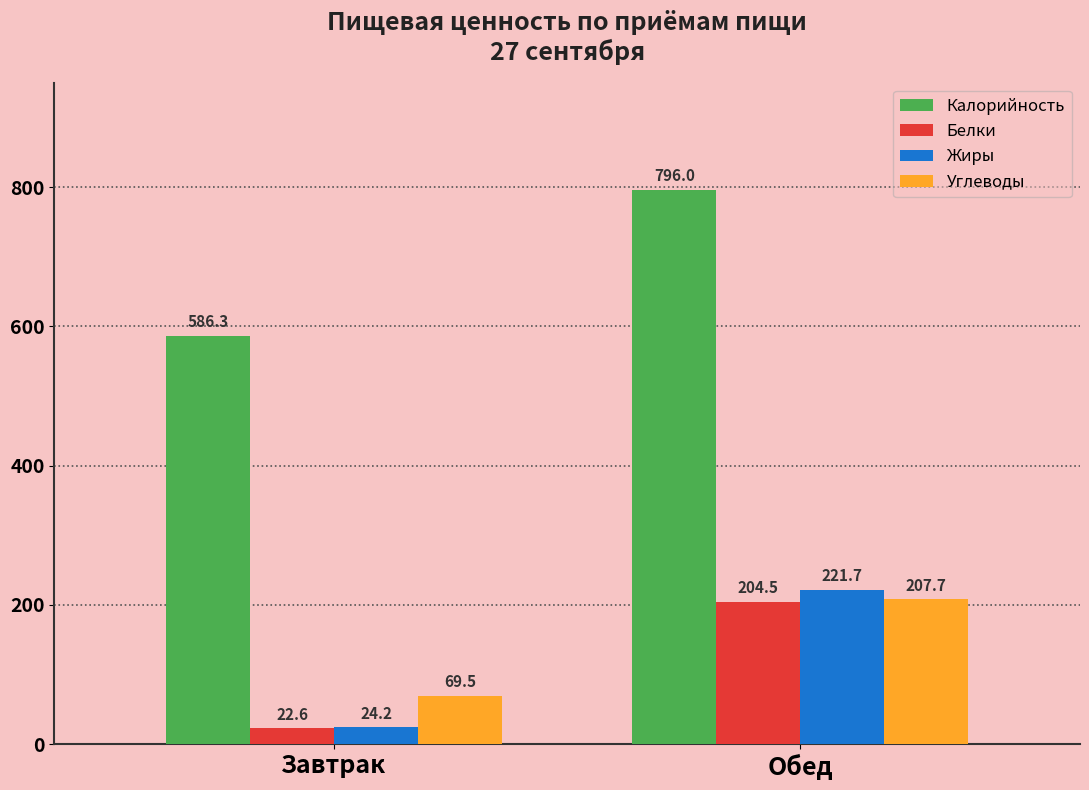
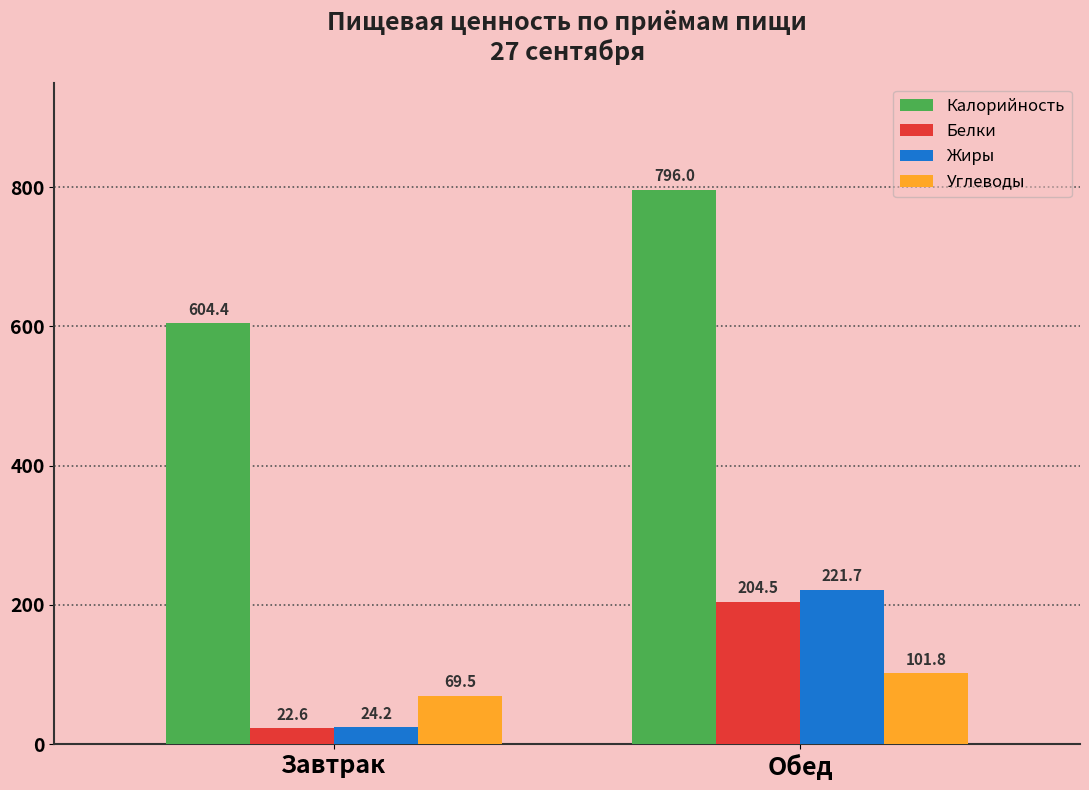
  {
    "Калорийность": {
-     "Завтрак": 586.3,
+     "Завтрак": 604.4,
      "Обед": 796.0
    },
    "Белки": {
      "Завтрак": 22.6,
      "Обед": 204.5
    },
    "Жиры": {
      "Завтрак": 24.2,
      "Обед": 221.7
    },
    "Углеводы": {
      "Завтрак": 69.5,
-     "Обед": 207.7
+     "Обед": 101.8
    }
  }
